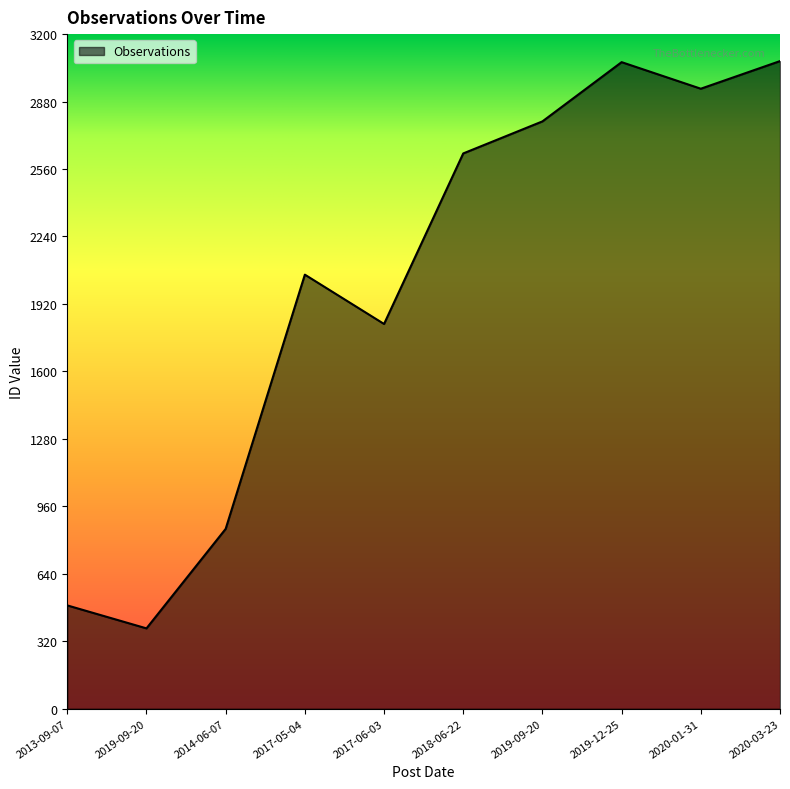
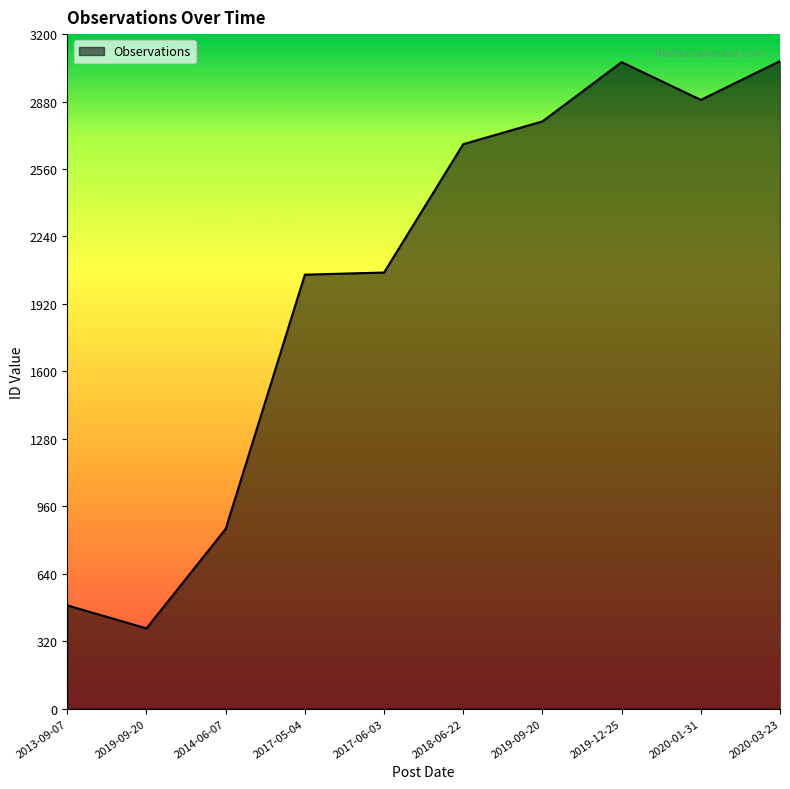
  {
    "2013-09-07": 490,
    "2014-06-07": 850,
    "2017-05-04": 2060,
-   "2017-06-03": 1830,
-   "2018-06-22": 2630,
+   "2017-06-03": 2070,
+   "2018-06-22": 2680,
    "2019-12-25": 3070,
-   "2020-01-31": 2940,
+   "2020-01-31": 2890,
    "2020-03-23": 3070
  }
